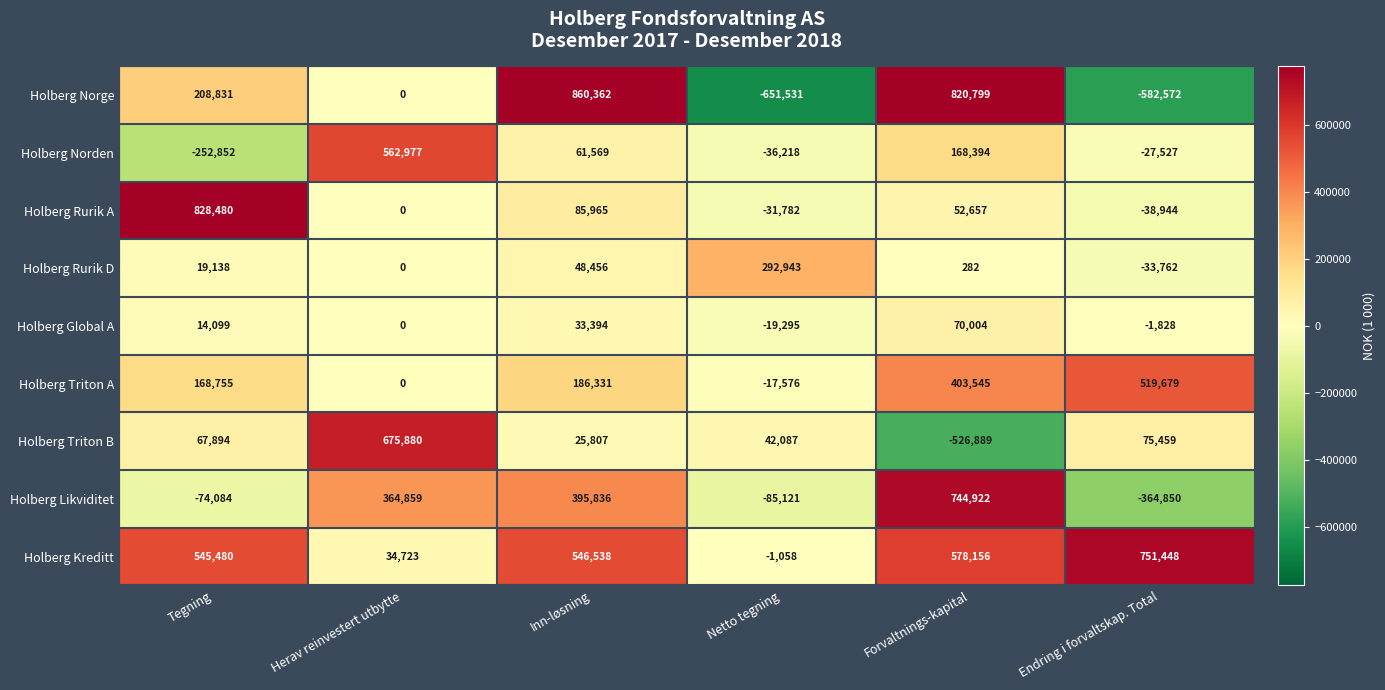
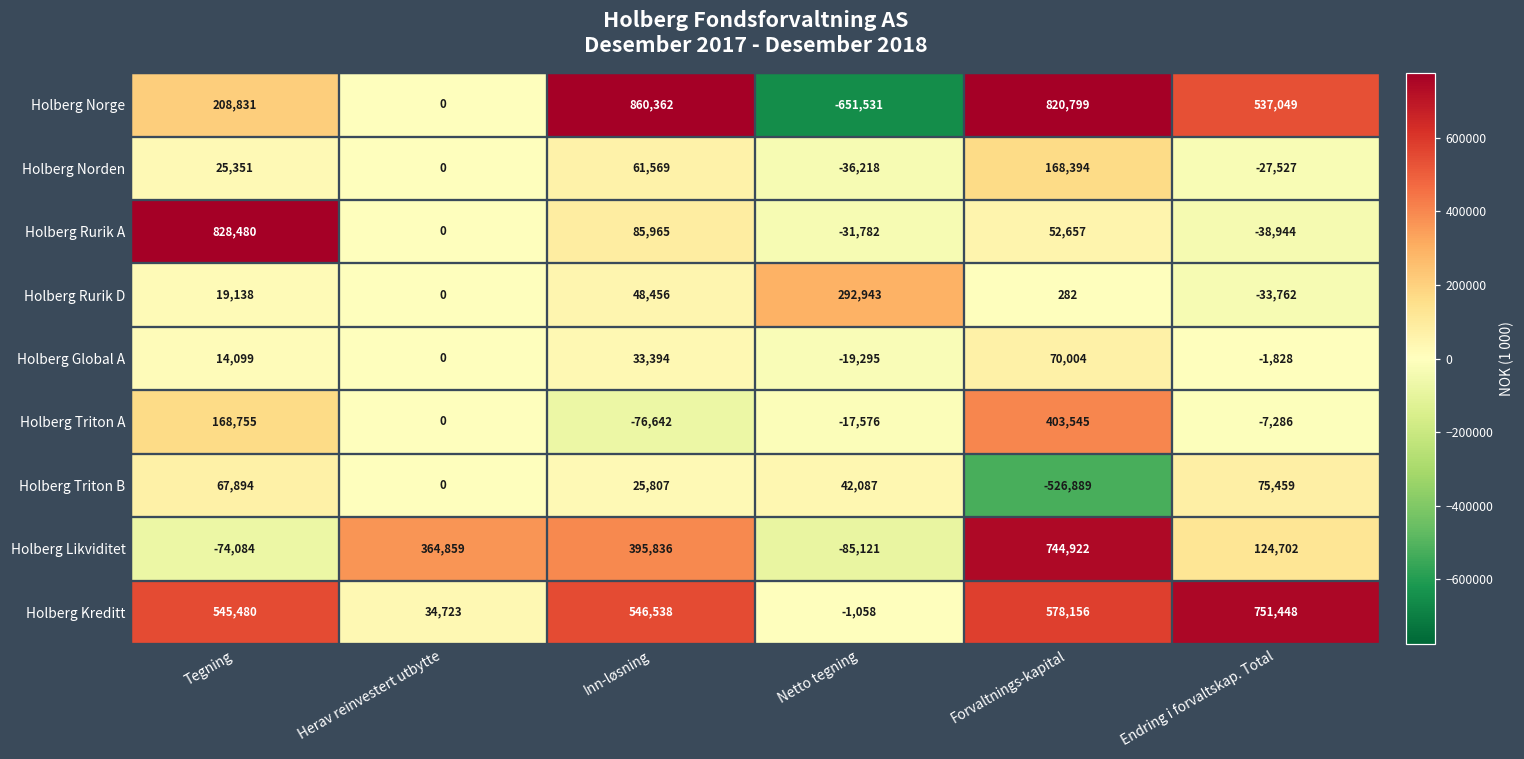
  {
    "Holberg Norge": {
      "Tegning": "208,831",
      "Herav reinvestert utbytte": "0",
      "Inn-løsning": "860,362",
      "Netto tegning": "-651,531",
      "Forvaltnings-kapital": "820,799",
-     "Endring i forvaltskap. Total": "-582,572"
+     "Endring i forvaltskap. Total": "537,049"
    },
    "Holberg Norden": {
-     "Tegning": "-252,852",
-     "Herav reinvestert utbytte": "562,977",
+     "Tegning": "25,351",
+     "Herav reinvestert utbytte": "0",
      "Inn-løsning": "61,569",
      "Netto tegning": "-36,218",
      "Forvaltnings-kapital": "168,394",
      "Endring i forvaltskap. Total": "-27,527"
    },
    "Holberg Rurik A": {
      "Tegning": "828,480",
      "Herav reinvestert utbytte": "0",
      "Inn-løsning": "85,965",
      "Netto tegning": "-31,782",
      "Forvaltnings-kapital": "52,657",
      "Endring i forvaltskap. Total": "-38,944"
    },
    "Holberg Rurik D": {
      "Tegning": "19,138",
      "Herav reinvestert utbytte": "0",
      "Inn-løsning": "48,456",
      "Netto tegning": "292,943",
      "Forvaltnings-kapital": "282",
      "Endring i forvaltskap. Total": "-33,762"
    },
    "Holberg Global A": {
      "Tegning": "14,099",
      "Herav reinvestert utbytte": "0",
      "Inn-løsning": "33,394",
      "Netto tegning": "-19,295",
      "Forvaltnings-kapital": "70,004",
      "Endring i forvaltskap. Total": "-1,828"
    },
    "Holberg Triton A": {
      "Tegning": "168,755",
      "Herav reinvestert utbytte": "0",
-     "Inn-løsning": "186,331",
+     "Inn-løsning": "-76,642",
      "Netto tegning": "-17,576",
      "Forvaltnings-kapital": "403,545",
-     "Endring i forvaltskap. Total": "519,679"
+     "Endring i forvaltskap. Total": "-7,286"
    },
    "Holberg Triton B": {
      "Tegning": "67,894",
-     "Herav reinvestert utbytte": "675,880",
+     "Herav reinvestert utbytte": "0",
      "Inn-løsning": "25,807",
      "Netto tegning": "42,087",
      "Forvaltnings-kapital": "-526,889",
      "Endring i forvaltskap. Total": "75,459"
    },
    "Holberg Likviditet": {
      "Tegning": "-74,084",
      "Herav reinvestert utbytte": "364,859",
      "Inn-løsning": "395,836",
      "Netto tegning": "-85,121",
      "Forvaltnings-kapital": "744,922",
-     "Endring i forvaltskap. Total": "-364,850"
+     "Endring i forvaltskap. Total": "124,702"
    },
    "Holberg Kreditt": {
      "Tegning": "545,480",
      "Herav reinvestert utbytte": "34,723",
      "Inn-løsning": "546,538",
      "Netto tegning": "-1,058",
      "Forvaltnings-kapital": "578,156",
      "Endring i forvaltskap. Total": "751,448"
    }
  }
